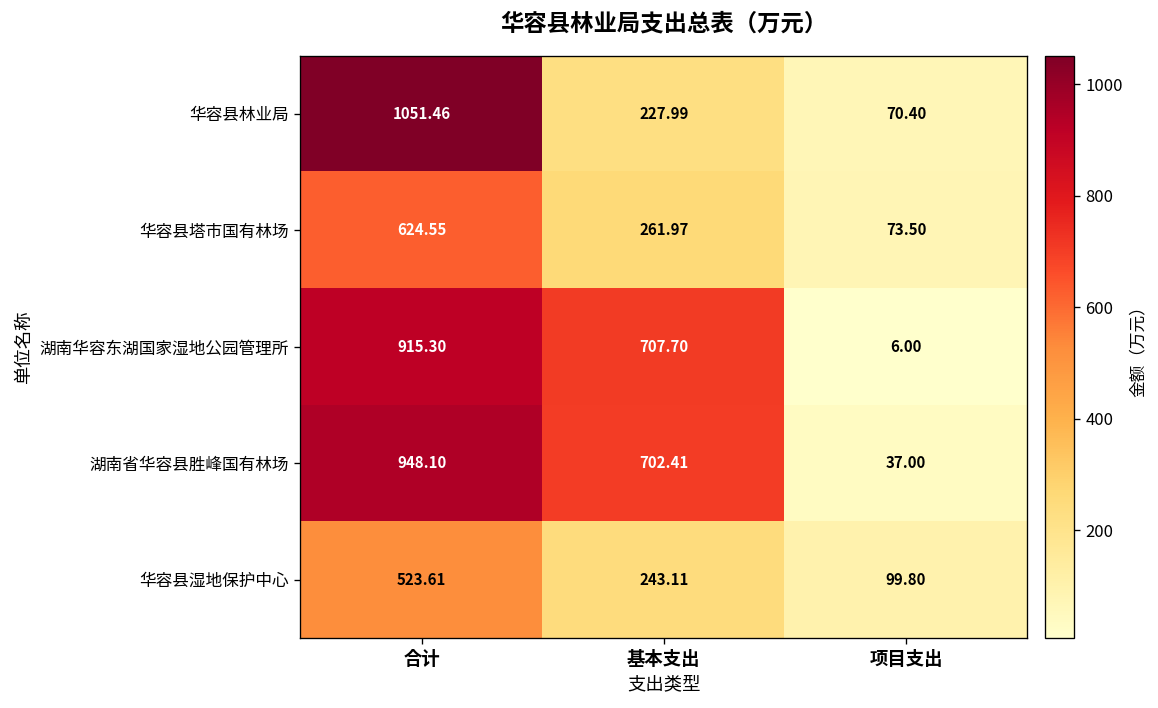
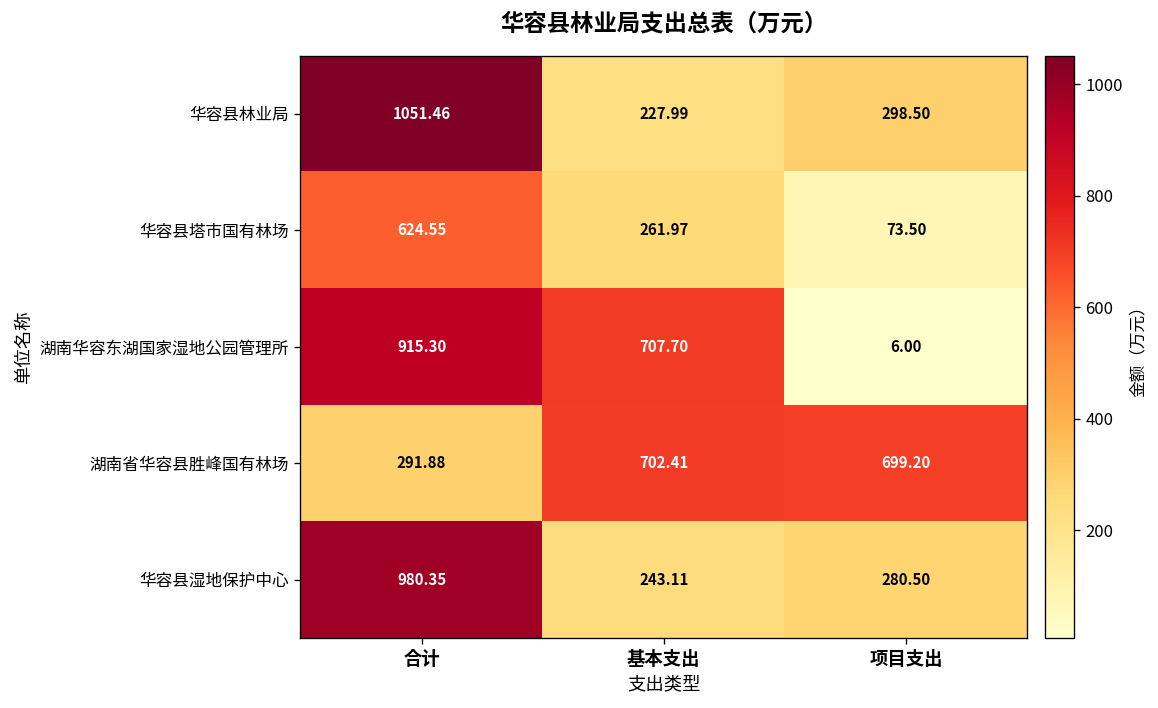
  {
    "华容县林业局": {
      "合计": 1051.46,
      "基本支出": 227.99,
-     "项目支出": 70.40
+     "项目支出": 298.50
    },
    "华容县塔市国有林场": {
      "合计": 624.55,
      "基本支出": 261.97,
      "项目支出": 73.50
    },
    "湖南华容东湖国家湿地公园管理所": {
      "合计": 915.30,
      "基本支出": 707.70,
      "项目支出": 6.00
    },
    "湖南省华容县胜峰国有林场": {
-     "合计": 948.10,
+     "合计": 291.88,
      "基本支出": 702.41,
-     "项目支出": 37.00
+     "项目支出": 699.20
    },
    "华容县湿地保护中心": {
-     "合计": 523.61,
+     "合计": 980.35,
      "基本支出": 243.11,
-     "项目支出": 99.80
+     "项目支出": 280.50
    }
  }
